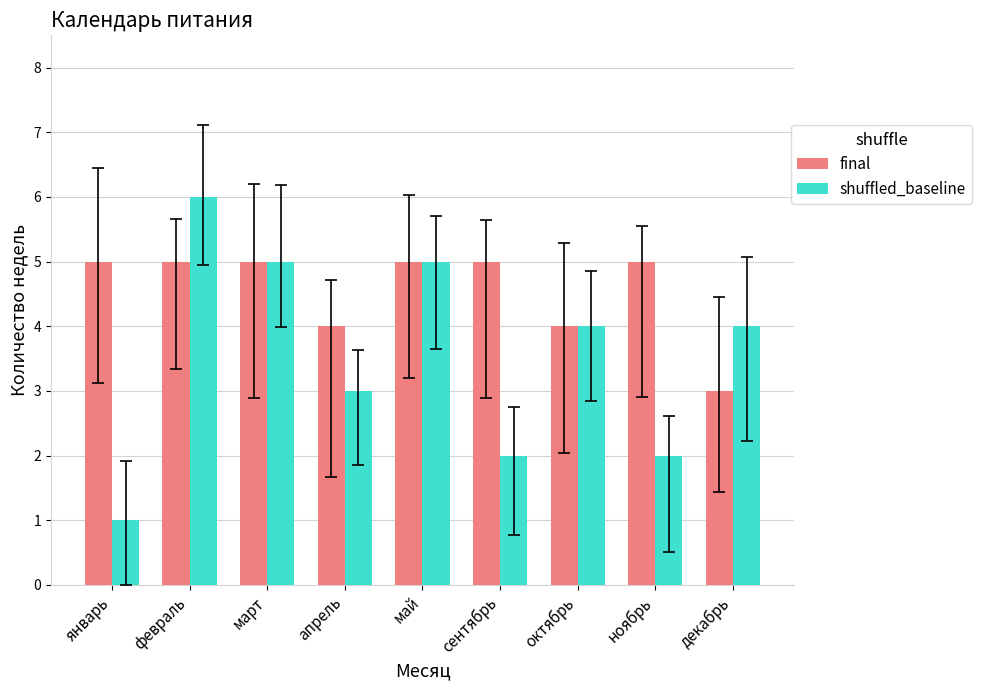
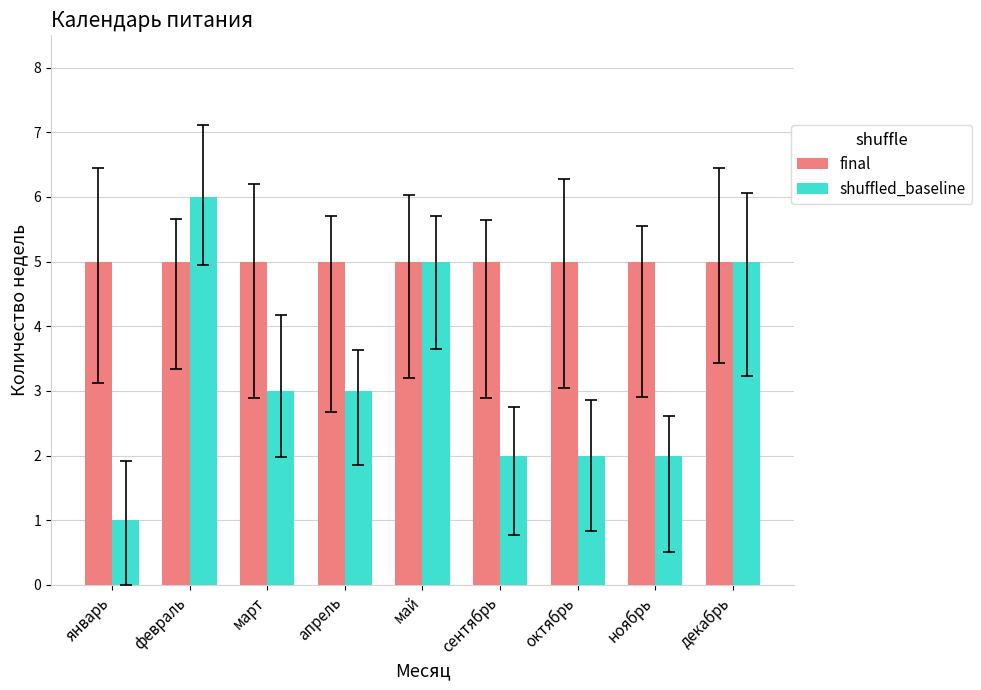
  {
    "final": {
      "январь": 5,
      "февраль": 5,
      "март": 5,
-     "апрель": 4,
+     "апрель": 5,
      "май": 5,
      "сентябрь": 5,
-     "октябрь": 4,
+     "октябрь": 5,
      "ноябрь": 5,
-     "декабрь": 3
+     "декабрь": 5
    },
    "shuffled_baseline": {
      "январь": 1,
      "февраль": 6,
-     "март": 5,
+     "март": 3,
      "апрель": 3,
      "май": 5,
      "сентябрь": 2,
-     "октябрь": 4,
+     "октябрь": 2,
      "ноябрь": 2,
-     "декабрь": 4
+     "декабрь": 5
    }
  }
